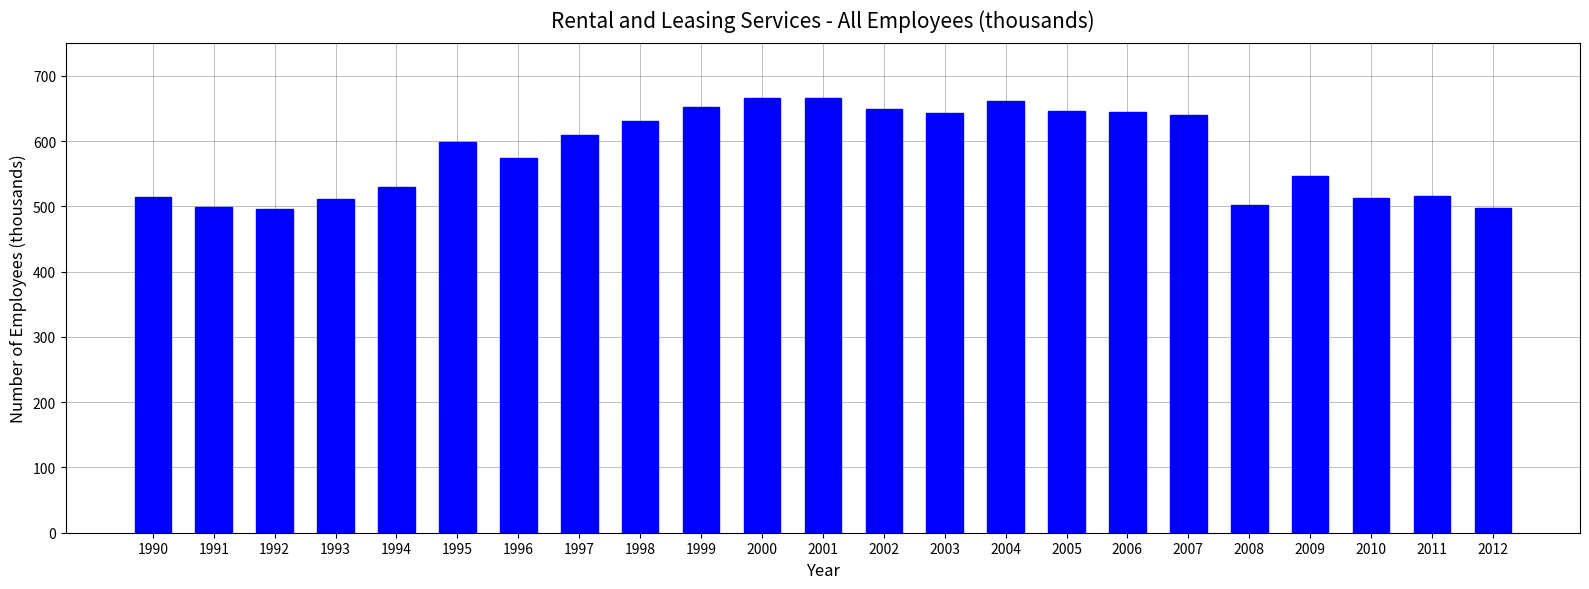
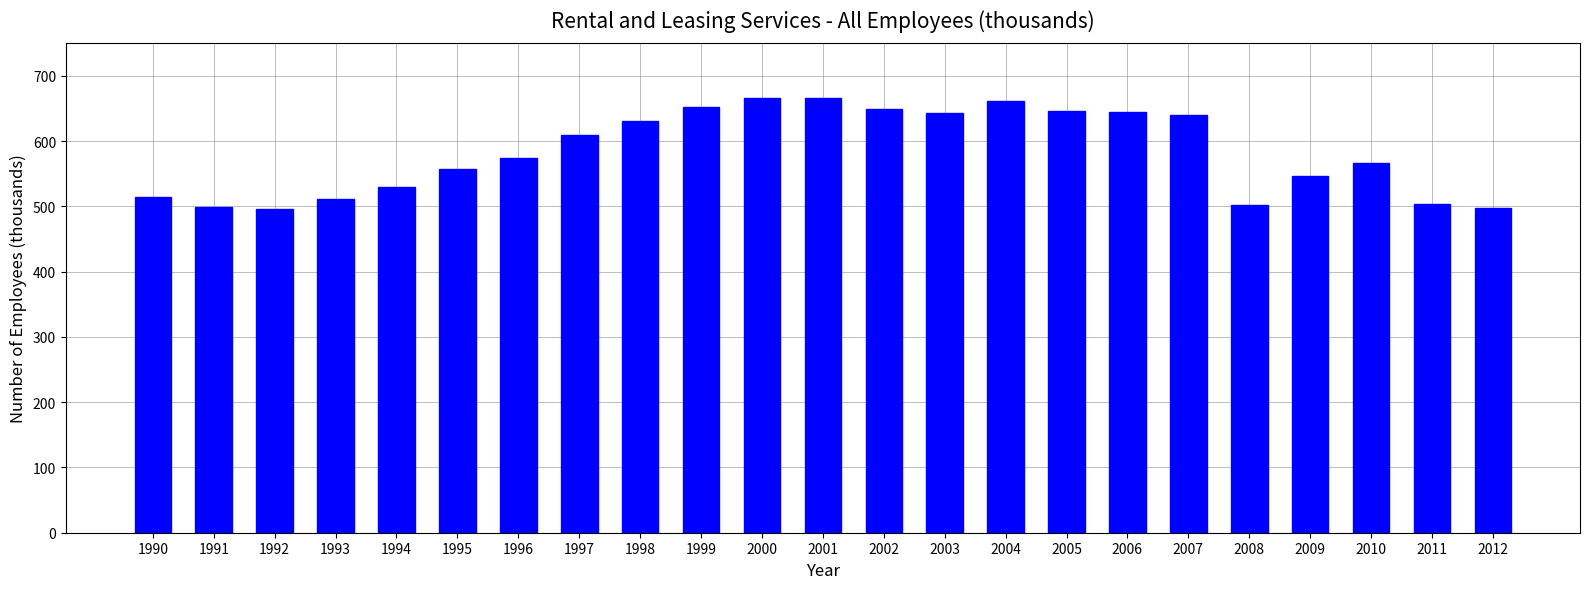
  {
    "1990": 510,
    "1991": 500,
    "1992": 500,
    "1993": 510,
    "1994": 530,
-   "1995": 600,
+   "1995": 560,
    "1996": 570,
    "1997": 610,
    "1998": 630,
    "1999": 650,
    "2000": 670,
    "2001": 670,
    "2002": 650,
    "2003": 640,
    "2004": 660,
    "2005": 650,
    "2006": 650,
    "2007": 640,
    "2008": 500,
    "2009": 550,
-   "2010": 510,
-   "2011": 520,
+   "2010": 570,
+   "2011": 500,
    "2012": 500
  }
